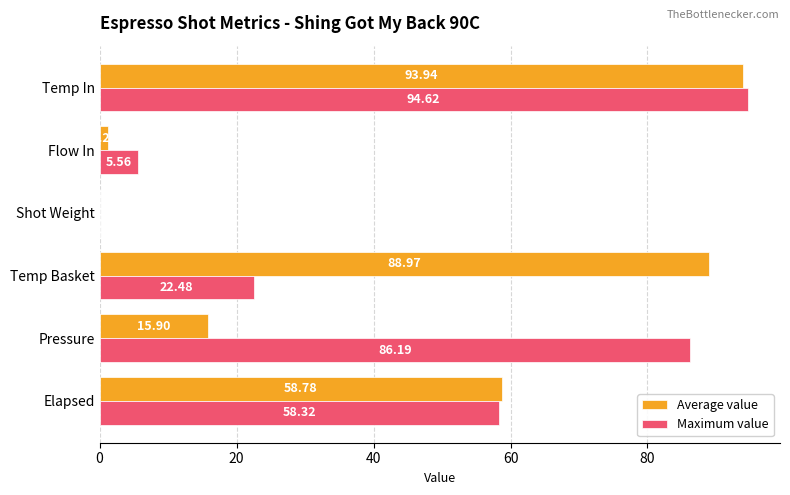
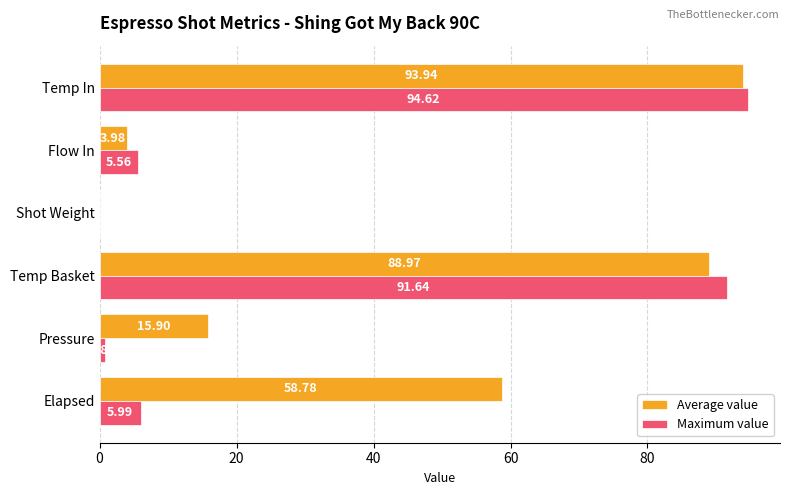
  {
    "Average value": {
-     "Flow In": 1,
+     "Flow In": 4,
      "Shot Weight": 0
    },
    "Maximum value": {
      "Temp In": 94.62,
      "Flow In": 5.56,
-     "Temp Basket": 22.48,
-     "Pressure": 86,
-     "Elapsed": 58.32
+     "Temp Basket": 91.64,
+     "Pressure": 1,
+     "Elapsed": 5.99
    }
  }
